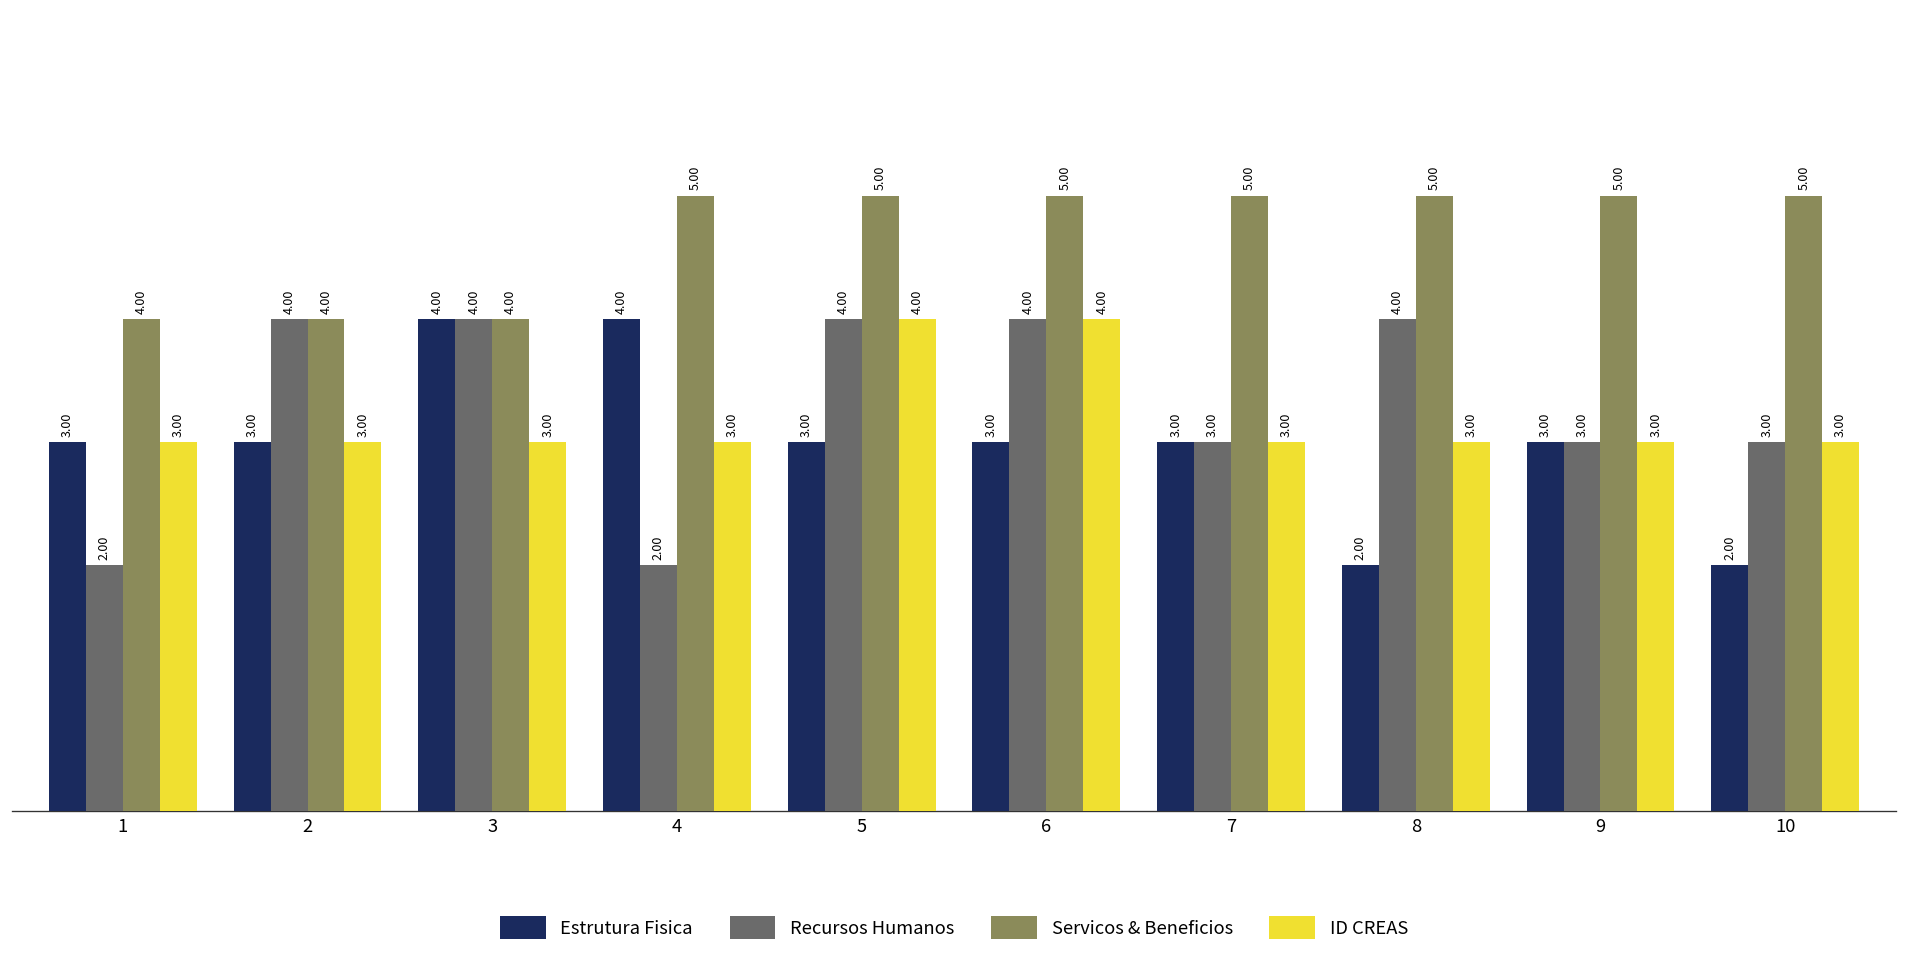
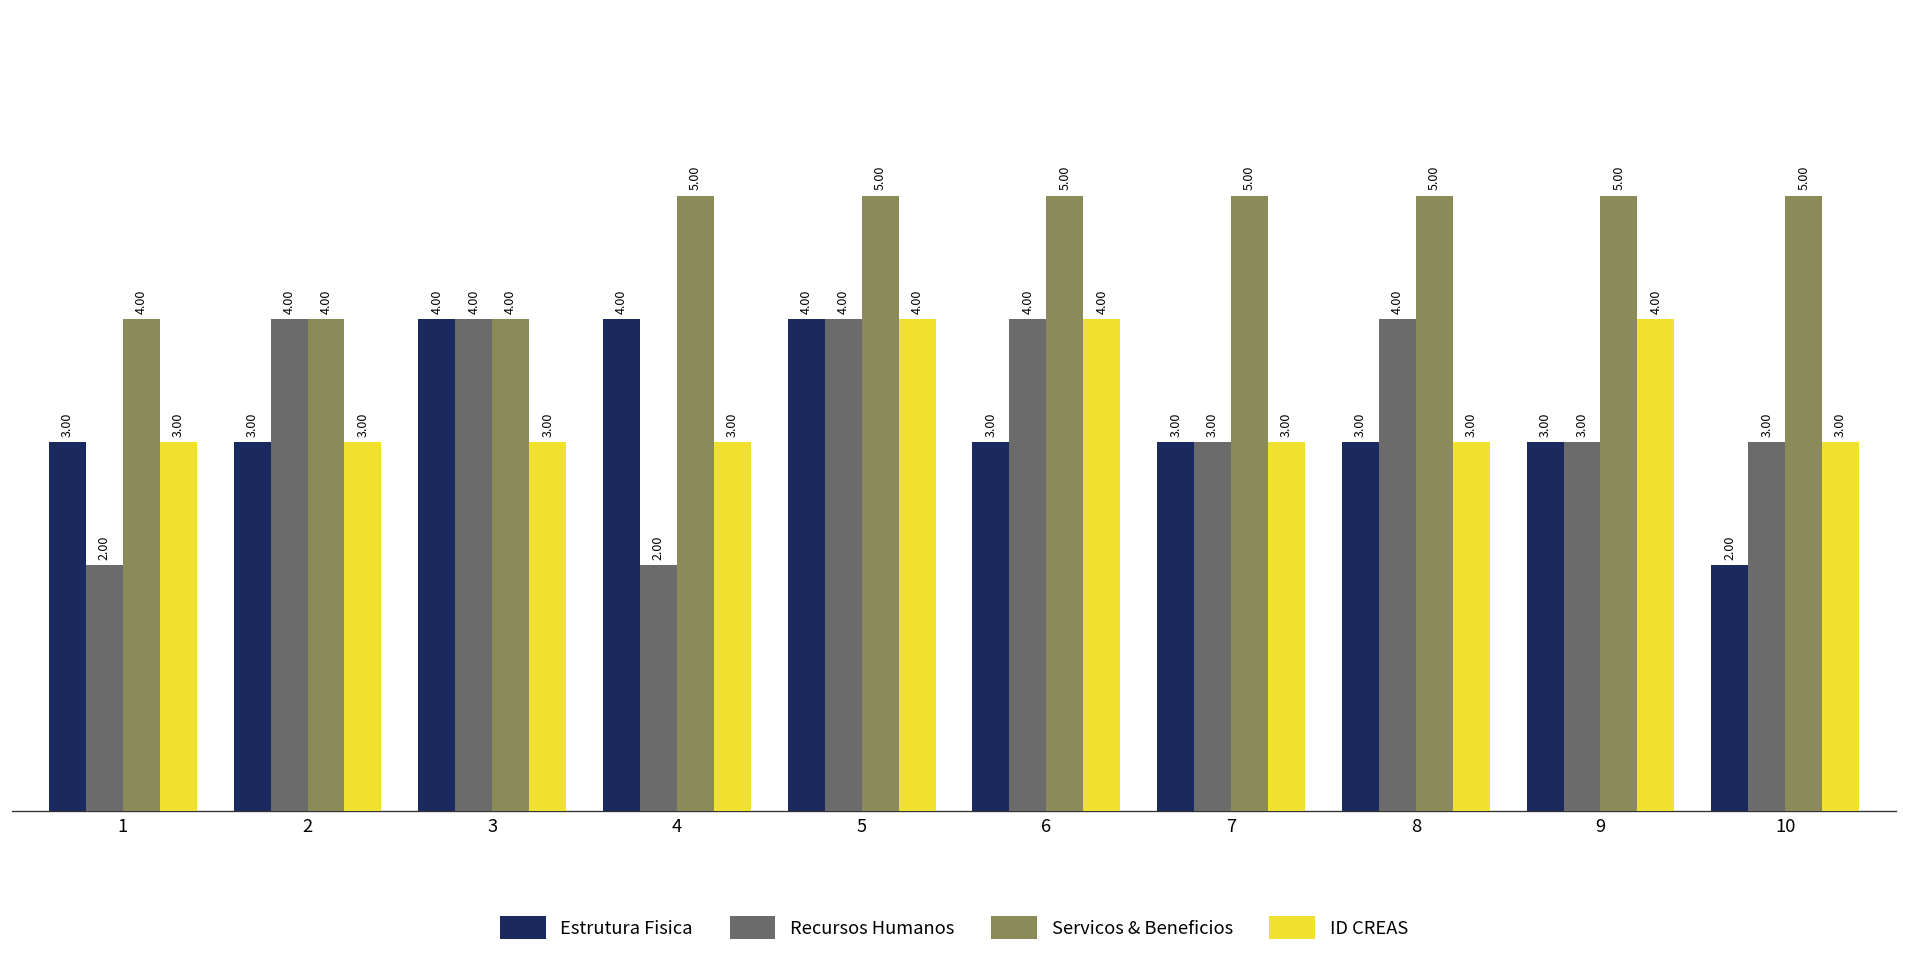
  {
    "Estrutura Fisica": {
      "1": 3.00,
      "2": 3.00,
      "3": 4.00,
      "4": 4.00,
-     "5": 3.00,
+     "5": 4.00,
      "6": 3.00,
      "7": 3.00,
-     "8": 2.00,
+     "8": 3.00,
      "9": 3.00,
      "10": 2.00
    },
    "ID CREAS": {
      "1": 3.00,
      "2": 3.00,
      "3": 3.00,
      "4": 3.00,
      "5": 4.00,
      "6": 4.00,
      "7": 3.00,
      "8": 3.00,
-     "9": 3.00,
+     "9": 4.00,
      "10": 3.00
    }
  }
